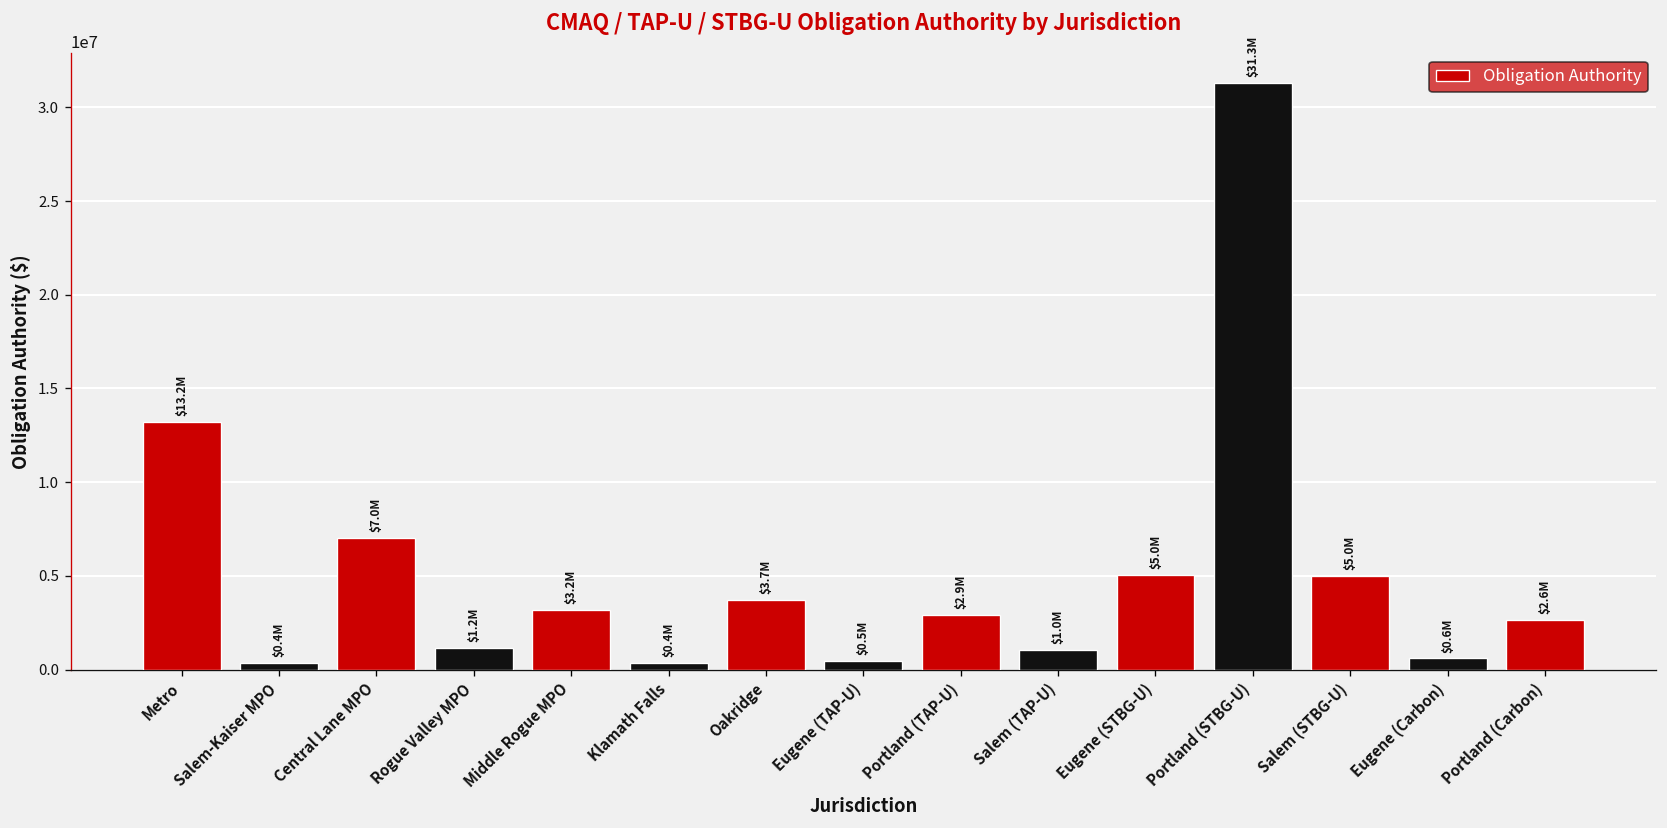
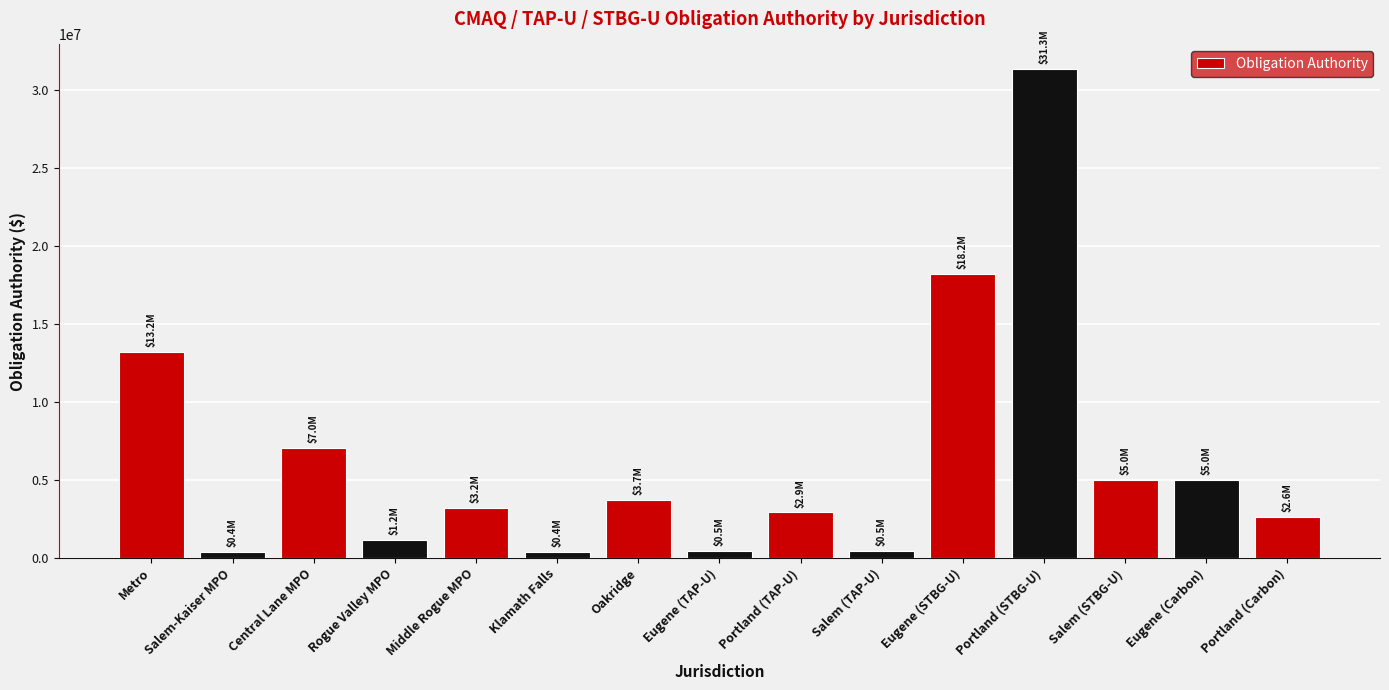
  {
    "Metro": "$13.2M",
    "Salem-Kaiser MPO": "$0.4M",
    "Central Lane MPO": "$7.0M",
    "Rogue Valley MPO": "$1.2M",
    "Middle Rogue MPO": "$3.2M",
    "Klamath Falls": "$0.4M",
    "Oakridge": "$3.7M",
    "Eugene (TAP-U)": "$0.5M",
    "Portland (TAP-U)": "$2.9M",
-   "Salem (TAP-U)": "$1.0M",
-   "Eugene (STBG-U)": "$5.0M",
+   "Salem (TAP-U)": "$0.5M",
+   "Eugene (STBG-U)": "$18.2M",
    "Portland (STBG-U)": "$31.3M",
    "Salem (STBG-U)": "$5.0M",
-   "Eugene (Carbon)": "$0.6M",
+   "Eugene (Carbon)": "$5.0M",
    "Portland (Carbon)": "$2.6M"
  }
